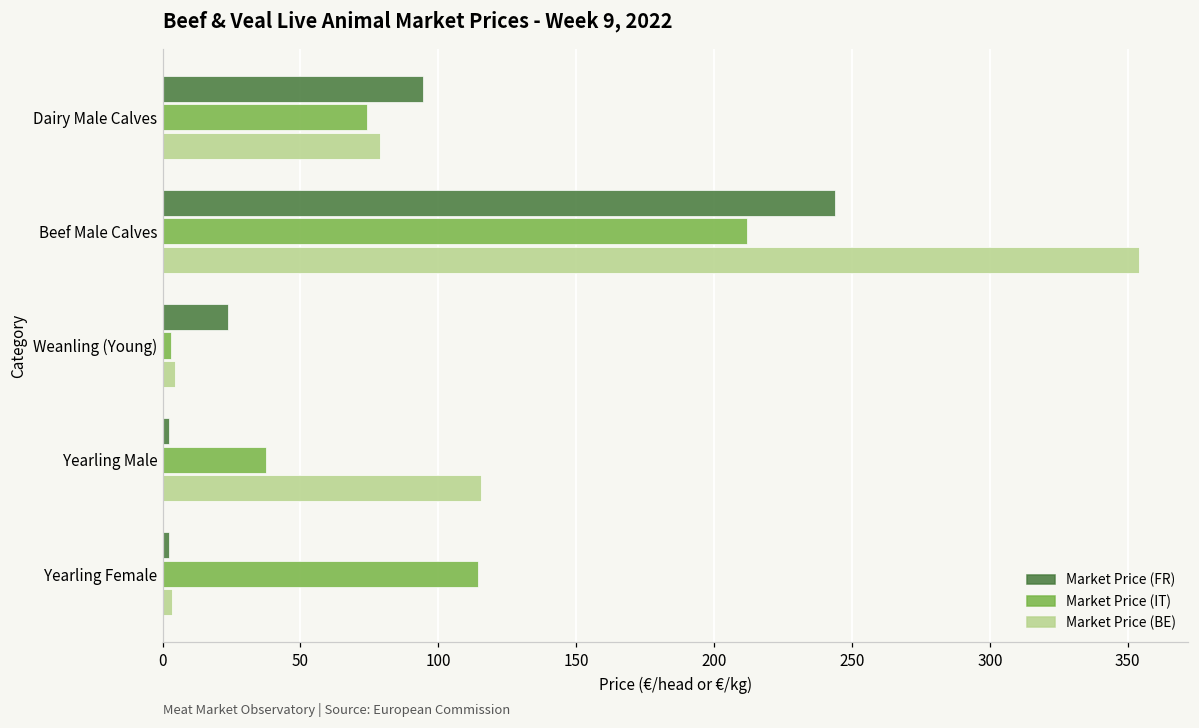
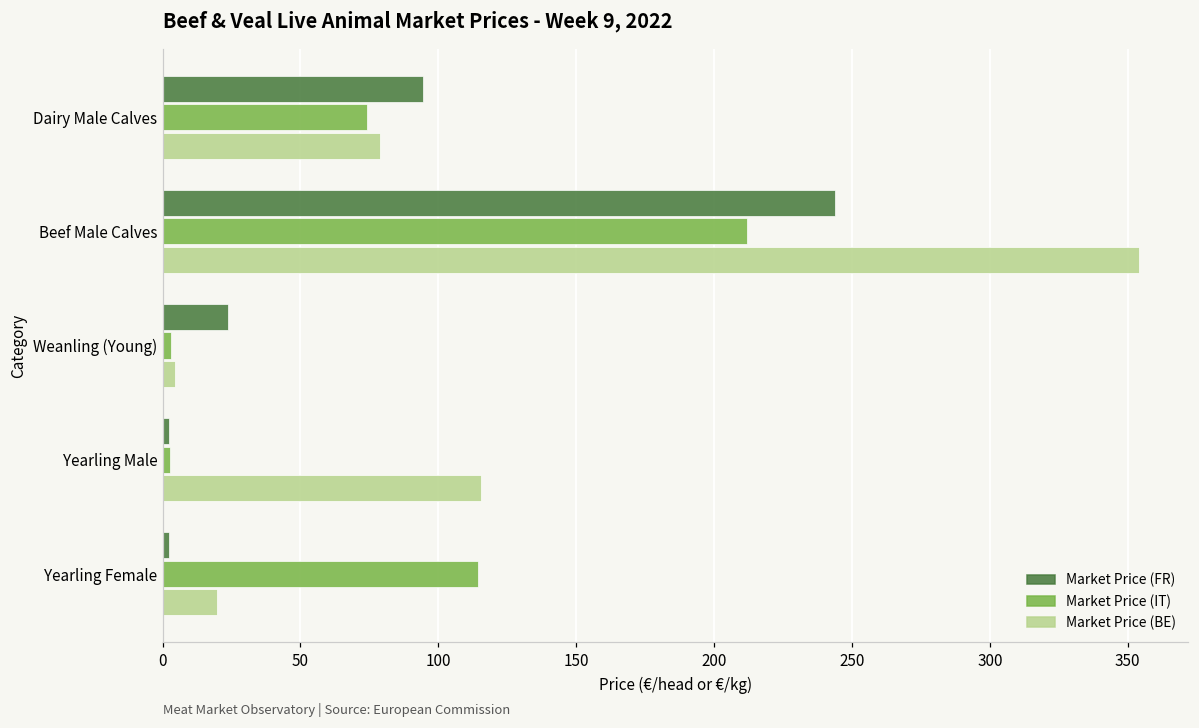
  {
    "Market Price (FR)": {
      "Dairy Male Calves": 95,
      "Beef Male Calves": 244,
      "Weanling (Young)": 24,
      "Yearling Male": 2,
      "Yearling Female": 2
    },
    "Market Price (IT)": {
      "Dairy Male Calves": 74,
      "Beef Male Calves": 212,
      "Weanling (Young)": 3,
-     "Yearling Male": 38,
+     "Yearling Male": 3,
      "Yearling Female": 114
    },
    "Market Price (BE)": {
      "Dairy Male Calves": 79,
      "Beef Male Calves": 354,
      "Weanling (Young)": 5,
      "Yearling Male": 116,
-     "Yearling Female": 3
+     "Yearling Female": 20
    }
  }
